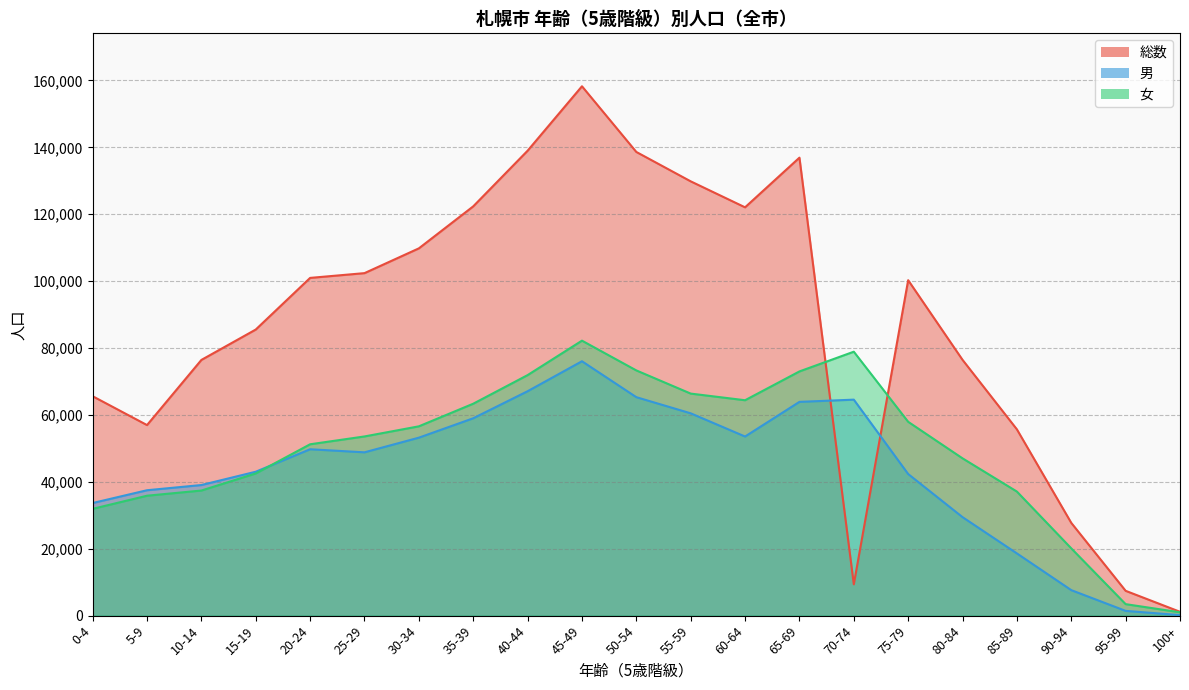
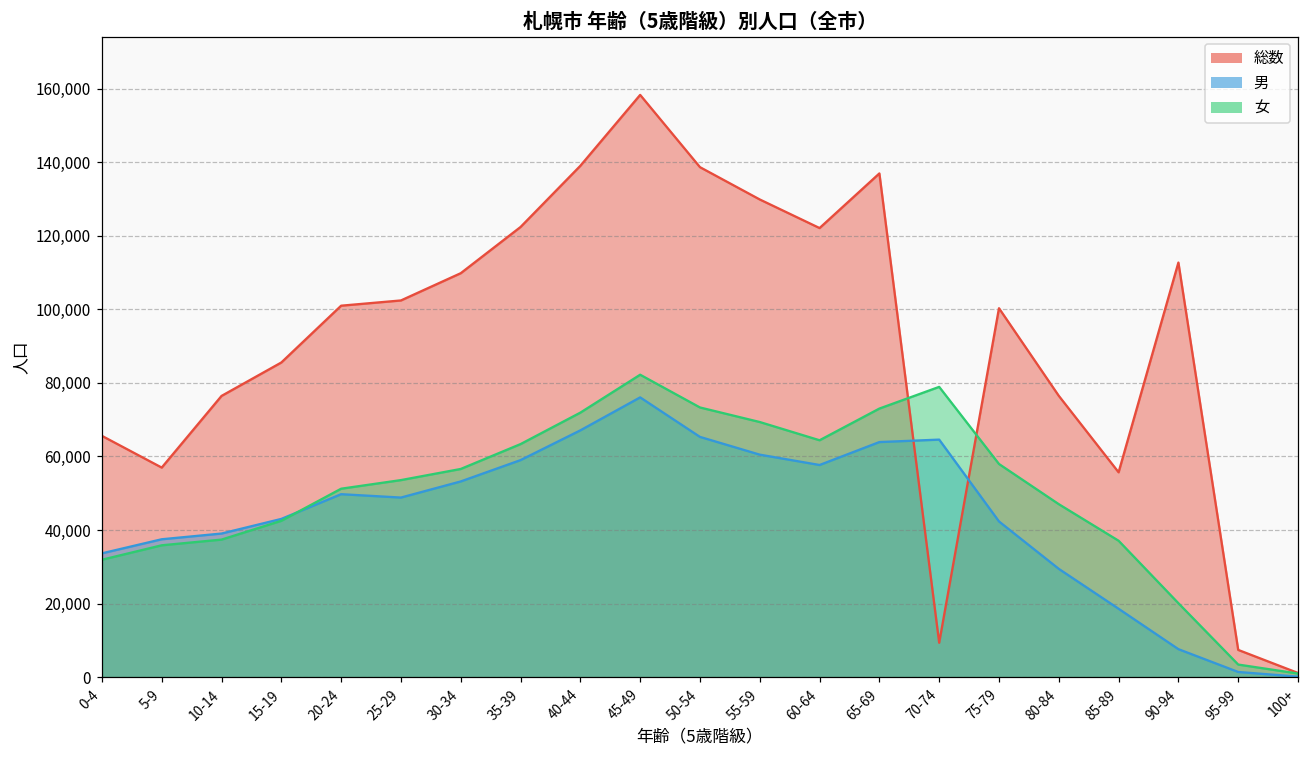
  {
    "総数": {
      "0-4": "66,000",
      "5-9": "57,000",
      "10-14": "76,000",
      "15-19": "86,000",
      "20-24": "101,000",
      "25-29": "102,000",
      "30-34": "110,000",
      "35-39": "122,000",
      "40-44": "139,000",
      "45-49": "158,000",
      "50-54": "139,000",
      "55-59": "130,000",
      "60-64": "122,000",
      "65-69": "137,000",
      "70-74": "9,000",
      "75-79": "100,000",
      "80-84": "76,000",
      "85-89": "56,000",
-     "90-94": "28,000",
+     "90-94": "113,000",
      "95-99": "7,000"
    },
    "男": {
      "0-4": "34,000",
      "5-9": "37,000",
      "10-14": "39,000",
      "20-24": "50,000",
      "25-29": "49,000",
      "30-34": "53,000",
      "35-39": "59,000",
      "40-44": "67,000",
      "45-49": "76,000",
      "50-54": "65,000",
      "55-59": "60,000",
-     "60-64": "54,000",
+     "60-64": "58,000",
      "65-69": "64,000",
      "70-74": "65,000",
      "75-79": "42,000",
      "80-84": "29,000",
      "85-89": "19,000",
      "90-94": "8,000",
      "95-99": "1,000",
      "100+": "0"
    },
    "女": {
      "0-4": "32,000",
      "5-9": "36,000",
      "10-14": "37,000",
      "20-24": "51,000",
      "25-29": "54,000",
      "30-34": "57,000",
      "35-39": "63,000",
      "40-44": "72,000",
      "45-49": "82,000",
      "50-54": "73,000",
-     "55-59": "66,000",
+     "55-59": "69,000",
      "60-64": "64,000",
      "65-69": "73,000",
      "70-74": "79,000",
      "75-79": "58,000",
      "80-84": "47,000",
      "85-89": "37,000",
      "90-94": "20,000",
      "95-99": "3,000"
    }
  }
